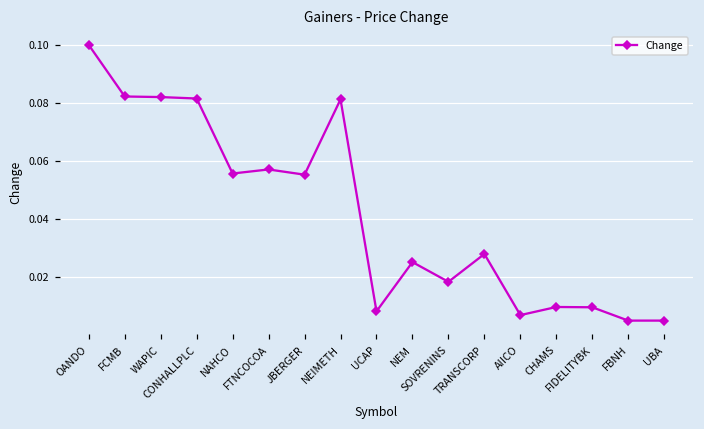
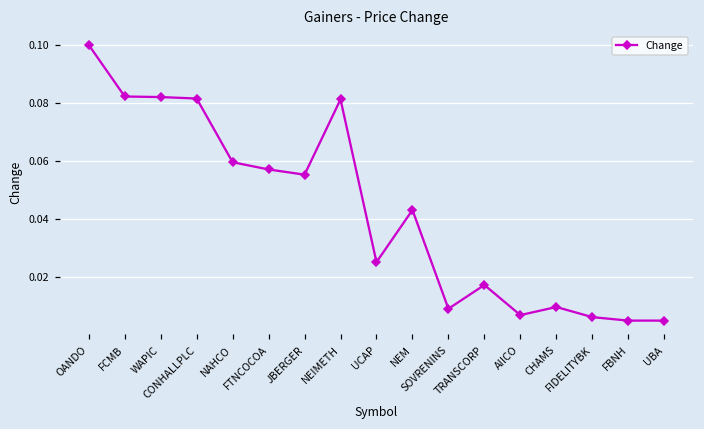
  {
    "OANDO": 0.100,
    "FCMB": 0.082,
    "WAPIC": 0.082,
    "CONHALLPLC": 0.082,
-   "NAHCO": 0.056,
+   "NAHCO": 0.060,
    "FTNCOCOA": 0.057,
    "JBERGER": 0.055,
    "NEIMETH": 0.081,
-   "UCAP": 0.008,
-   "NEM": 0.025,
-   "SOVRENINS": 0.018,
-   "TRANSCORP": 0.028,
+   "UCAP": 0.025,
+   "NEM": 0.043,
+   "SOVRENINS": 0.009,
+   "TRANSCORP": 0.017,
    "AIICO": 0.007,
    "CHAMS": 0.010,
-   "FIDELITYBK": 0.009,
+   "FIDELITYBK": 0.006,
    "FBNH": 0.005,
    "UBA": 0.005
  }
